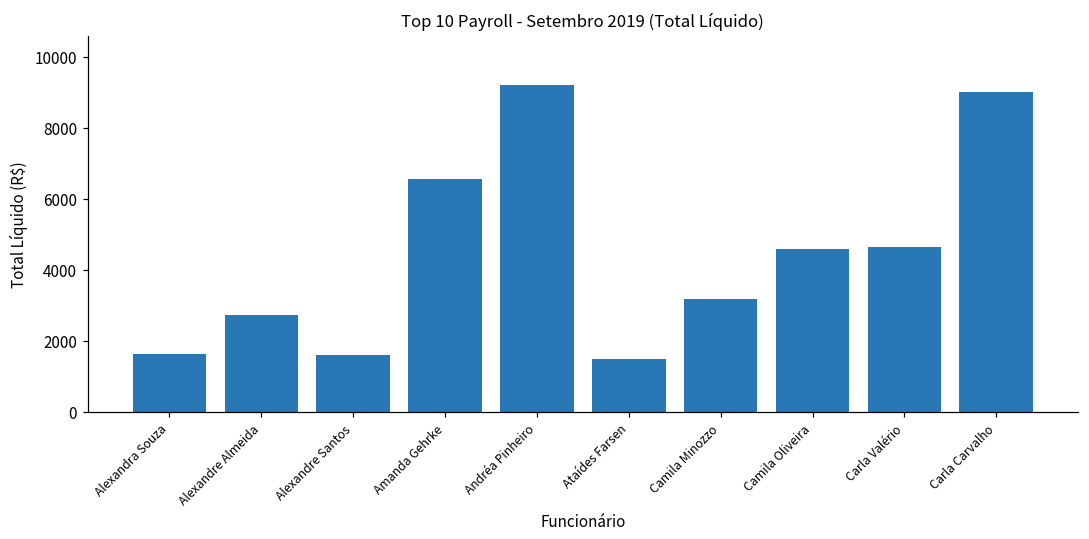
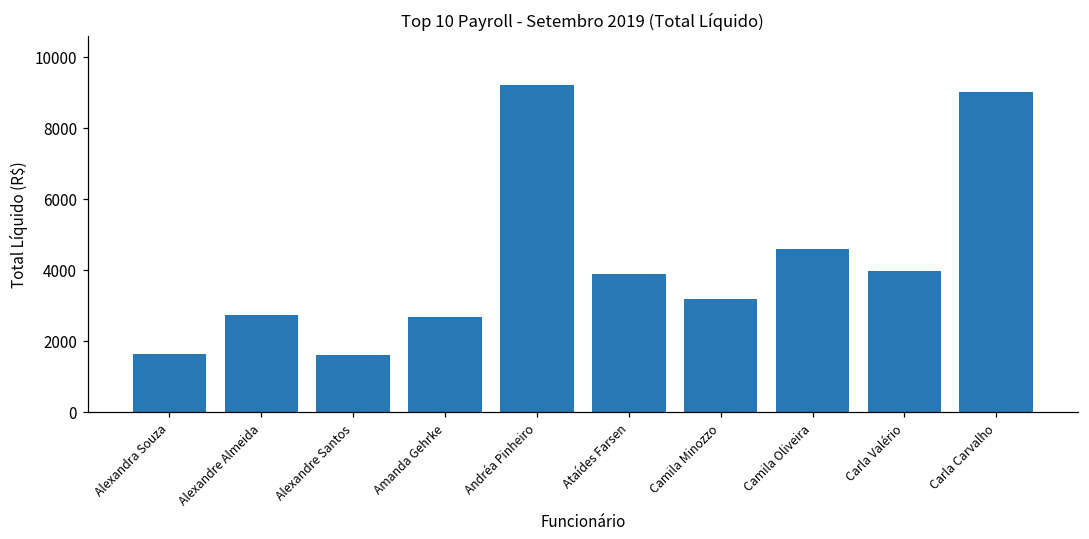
  {
    "Alexandra Souza": 1700,
    "Alexandre Almeida": 2700,
    "Alexandre Santos": 1600,
-   "Amanda Gehrke": 6600,
+   "Amanda Gehrke": 2700,
    "Andréa Pinheiro": 9200,
-   "Ataídes Farsen": 1500,
+   "Ataídes Farsen": 3900,
    "Camila Minozzo": 3200,
    "Camila Oliveira": 4600,
-   "Carla Valério": 4600,
+   "Carla Valério": 4000,
    "Carla Carvalho": 9000
  }
